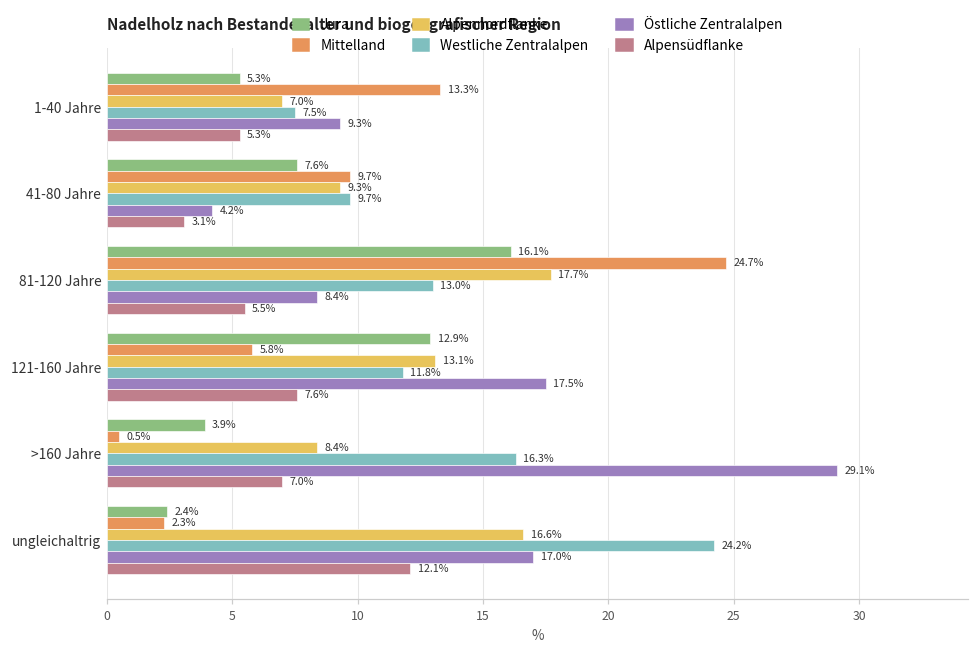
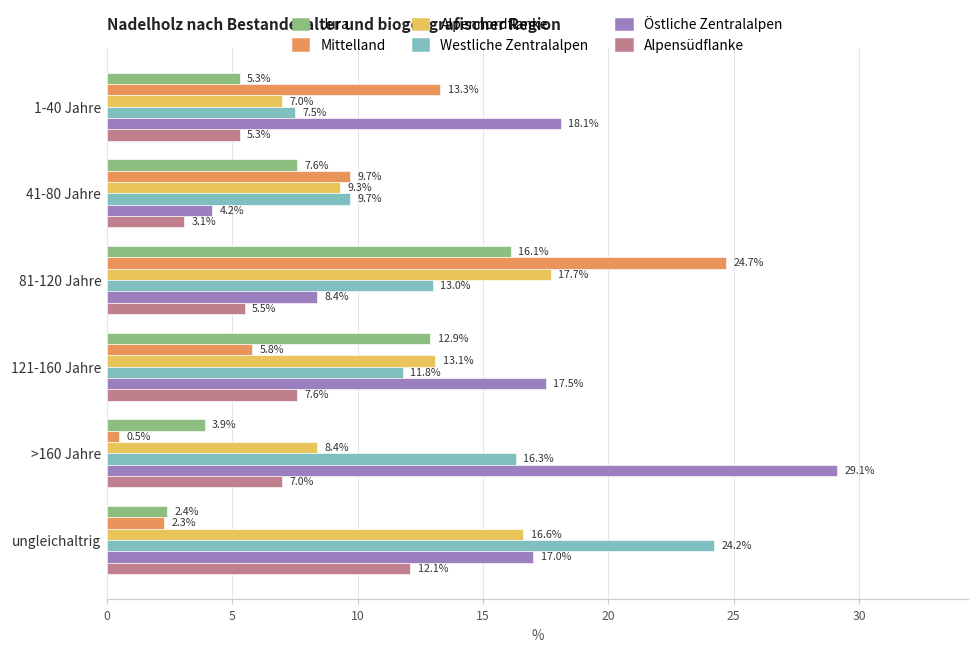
  {
    "Jura": {
      "1-40 Jahre": "5.3%",
      "41-80 Jahre": "7.6%",
      "81-120 Jahre": "16.1%",
      "121-160 Jahre": "12.9%",
      ">160 Jahre": "3.9%",
      "ungleichaltrig": "2.4%"
    },
    "Westliche Zentralalpen": {
      "1-40 Jahre": "7.5%",
      "41-80 Jahre": "9.7%",
      "81-120 Jahre": "13.0%",
      "121-160 Jahre": "11.8%",
      ">160 Jahre": "16.3%",
      "ungleichaltrig": "24.2%"
    },
    "Östliche Zentralalpen": {
-     "1-40 Jahre": "9.3%",
+     "1-40 Jahre": "18.1%",
      "41-80 Jahre": "4.2%",
      "81-120 Jahre": "8.4%",
      "121-160 Jahre": "17.5%",
      ">160 Jahre": "29.1%",
      "ungleichaltrig": "17.0%"
    },
    "Alpensüdflanke": {
      "1-40 Jahre": "5.3%",
      "41-80 Jahre": "3.1%",
      "81-120 Jahre": "5.5%",
      "121-160 Jahre": "7.6%",
      ">160 Jahre": "7.0%",
      "ungleichaltrig": "12.1%"
    }
  }
